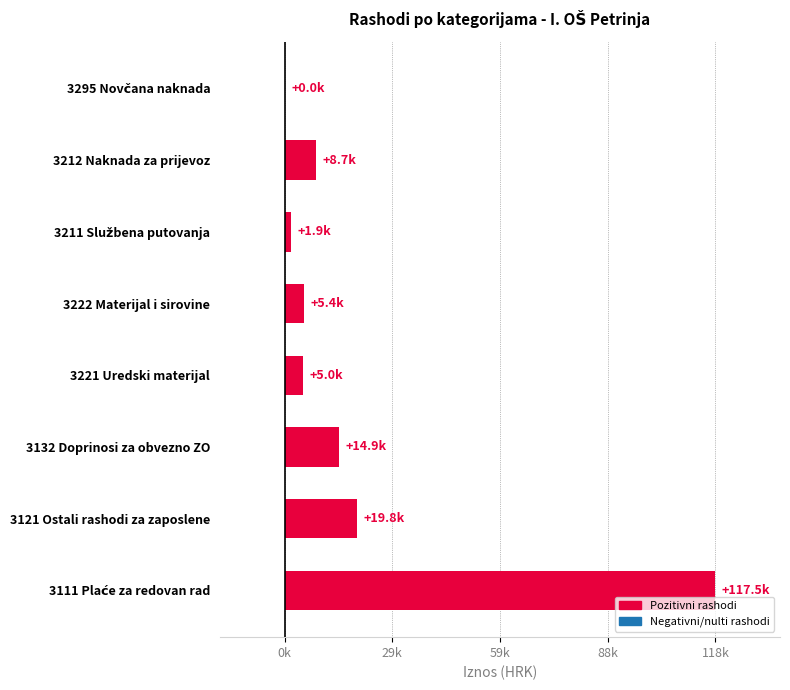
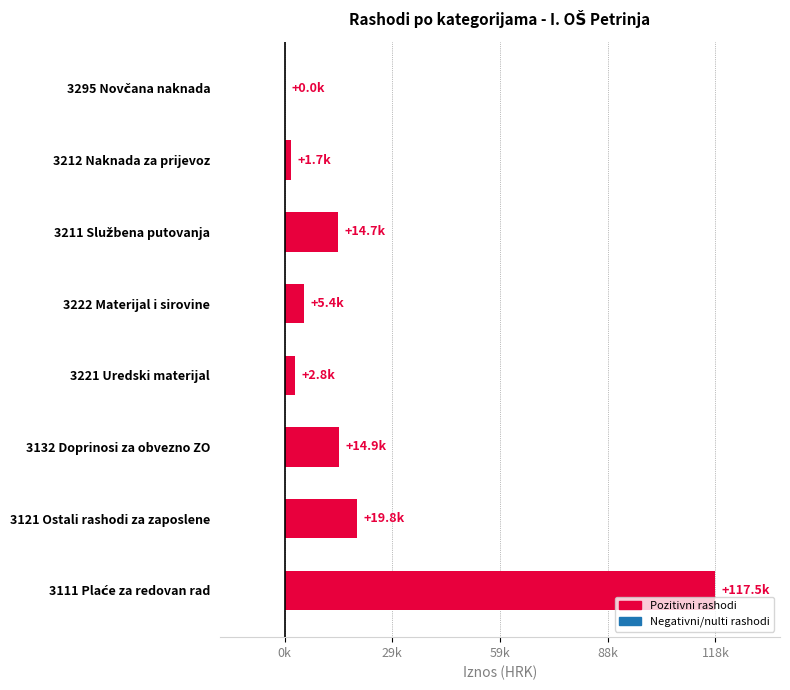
  {
    "3295 Novčana naknada": "+0.0k",
-   "3212 Naknada za prijevoz": "+8.7k",
-   "3211 Službena putovanja": "+1.9k",
-   "3221 Uredski materijal": "+5.0k"
+   "3212 Naknada za prijevoz": "+1.7k",
+   "3211 Službena putovanja": "+14.7k",
+   "3221 Uredski materijal": "+2.8k"
  }
